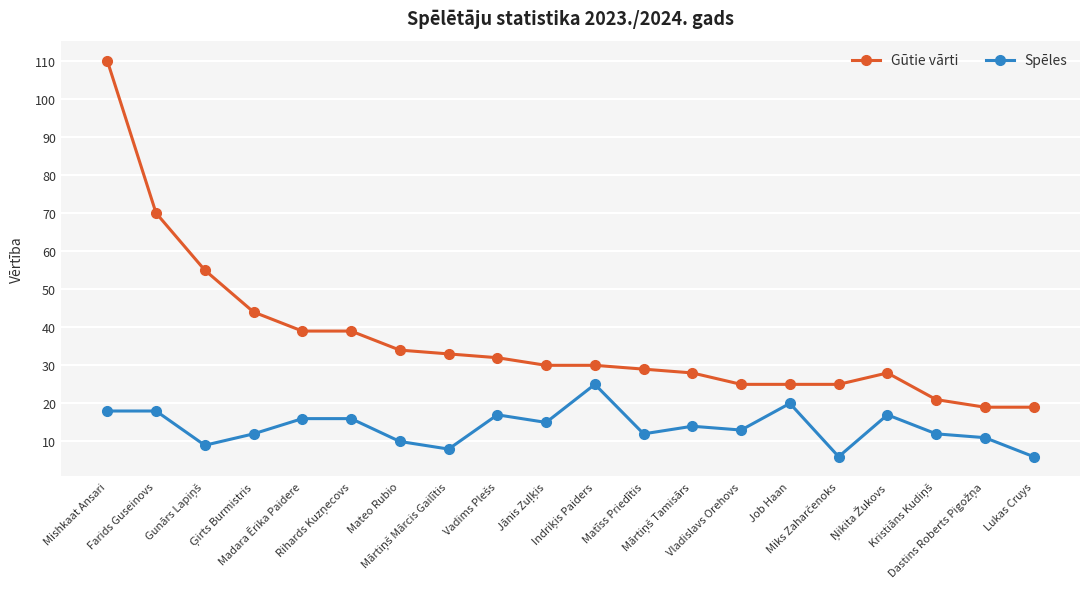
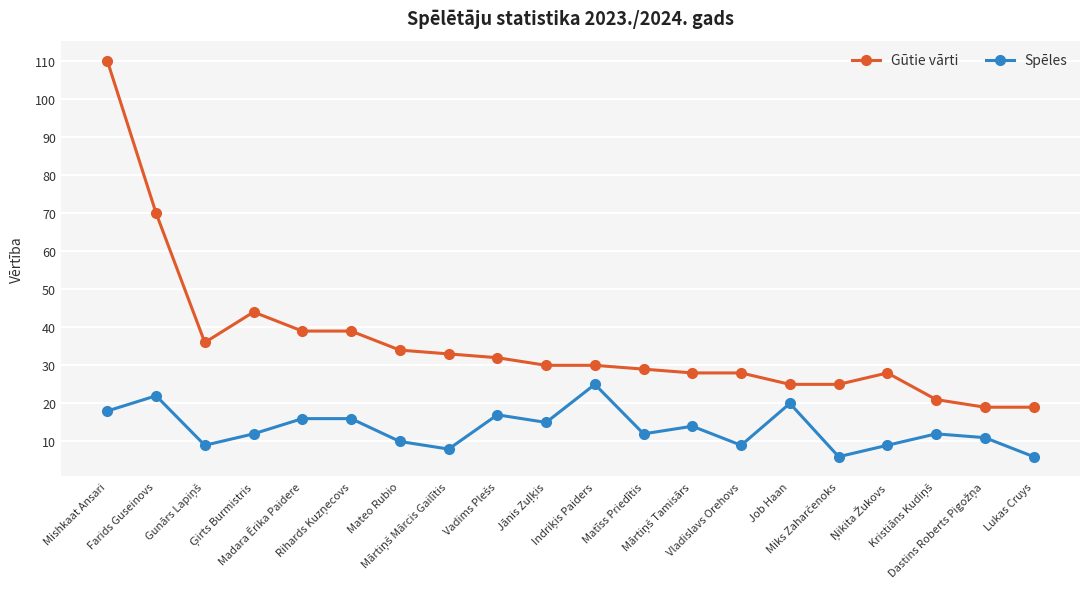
  {
    "Gūtie vārti": {
      "Mishkaat Ansari": 110,
      "Farids Guseinovs": 70,
-     "Gunārs Lapiņš": 55,
+     "Gunārs Lapiņš": 36,
      "Ģirts Burmistris": 44,
      "Madara Ērika Paidere": 39,
      "Rihards Kuzņecovs": 39,
      "Mateo Rubio": 34,
      "Mārtiņš Mārcis Gailītis": 33,
      "Vadims Plešs": 32,
      "Jānis Zuļķis": 30,
      "Indriķis Paiders": 30,
      "Matīss Priedītis": 29,
      "Mārtiņš Tamisārs": 28,
-     "Vladislavs Orehovs": 25,
+     "Vladislavs Orehovs": 28,
      "Job Haan": 25,
      "Miks Zaharčenoks": 25,
      "Ņikita Žukovs": 28,
      "Kristiāns Kudiņš": 21,
      "Dastins Roberts Pigožņa": 19,
      "Lukas Cruys": 19
    },
    "Spēles": {
      "Mishkaat Ansari": 18,
-     "Farids Guseinovs": 18,
+     "Farids Guseinovs": 22,
      "Gunārs Lapiņš": 9,
      "Ģirts Burmistris": 12,
      "Madara Ērika Paidere": 16,
      "Rihards Kuzņecovs": 16,
      "Mateo Rubio": 10,
      "Mārtiņš Mārcis Gailītis": 8,
      "Vadims Plešs": 17,
      "Jānis Zuļķis": 15,
      "Indriķis Paiders": 25,
      "Matīss Priedītis": 12,
      "Mārtiņš Tamisārs": 14,
-     "Vladislavs Orehovs": 13,
+     "Vladislavs Orehovs": 9,
      "Job Haan": 20,
      "Miks Zaharčenoks": 6,
-     "Ņikita Žukovs": 17,
+     "Ņikita Žukovs": 9,
      "Kristiāns Kudiņš": 12,
      "Dastins Roberts Pigožņa": 11,
      "Lukas Cruys": 6
    }
  }
